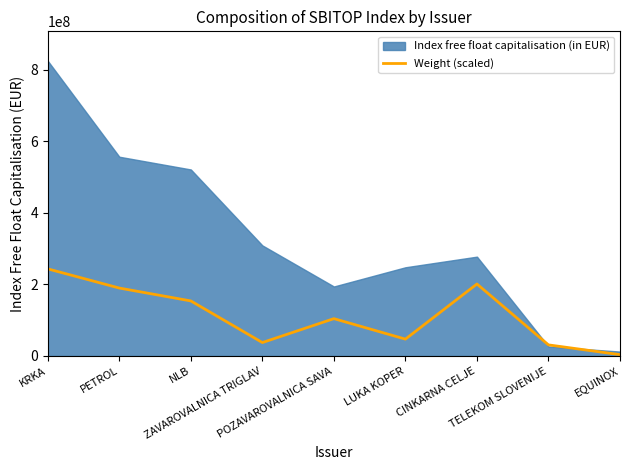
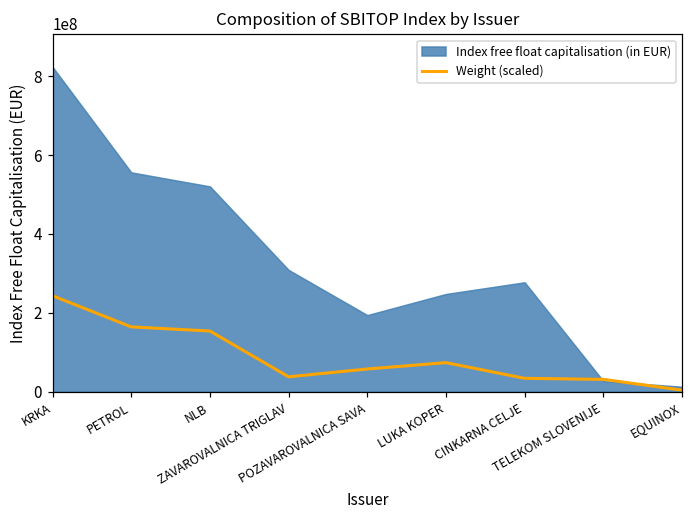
  {
    "Weight (scaled)": {
      "KRKA": 240000000,
-     "PETROL": 190000000,
+     "PETROL": 160000000,
      "NLB": 150000000,
      "ZAVAROVALNICA TRIGLAV": 40000000,
-     "POZAVAROVALNICA SAVA": 100000000,
-     "LUKA KOPER": 50000000,
-     "CINKARNA CELJE": 200000000,
+     "POZAVAROVALNICA SAVA": 60000000,
+     "LUKA KOPER": 70000000,
+     "CINKARNA CELJE": 30000000,
      "EQUINOX": 0
    },
    "Index free float capitalisation (in EUR)": {
      "KRKA": 820000000,
      "PETROL": 560000000,
      "NLB": 520000000,
      "ZAVAROVALNICA TRIGLAV": 310000000,
      "POZAVAROVALNICA SAVA": 190000000,
      "LUKA KOPER": 250000000,
      "CINKARNA CELJE": 280000000,
      "EQUINOX": 10000000
    }
  }
